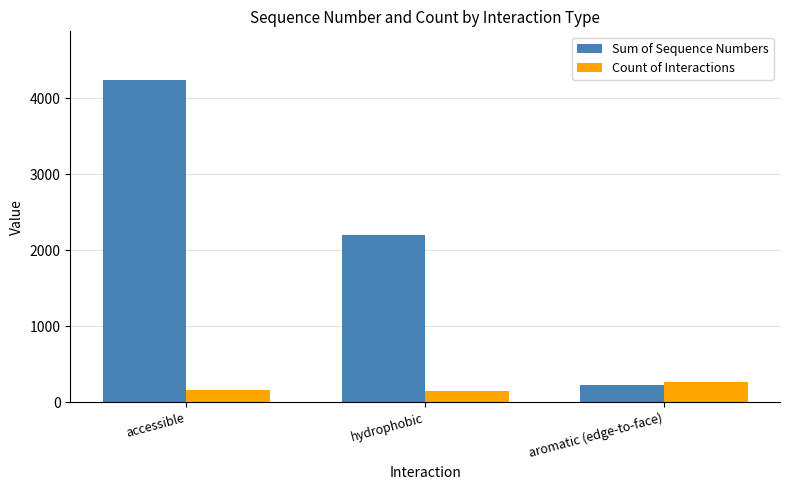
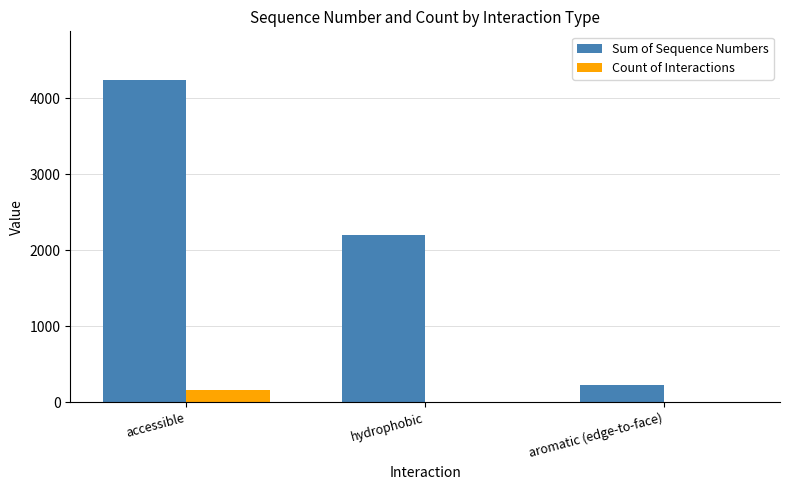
  {
    "Sum of Sequence Numbers": {
      "accessible": 4200,
      "hydrophobic": 2200,
      "aromatic (edge-to-face)": 200
    },
    "Count of Interactions": {
      "accessible": 200,
-     "hydrophobic": 100,
-     "aromatic (edge-to-face)": 300
+     "hydrophobic": 0,
+     "aromatic (edge-to-face)": 0
    }
  }
